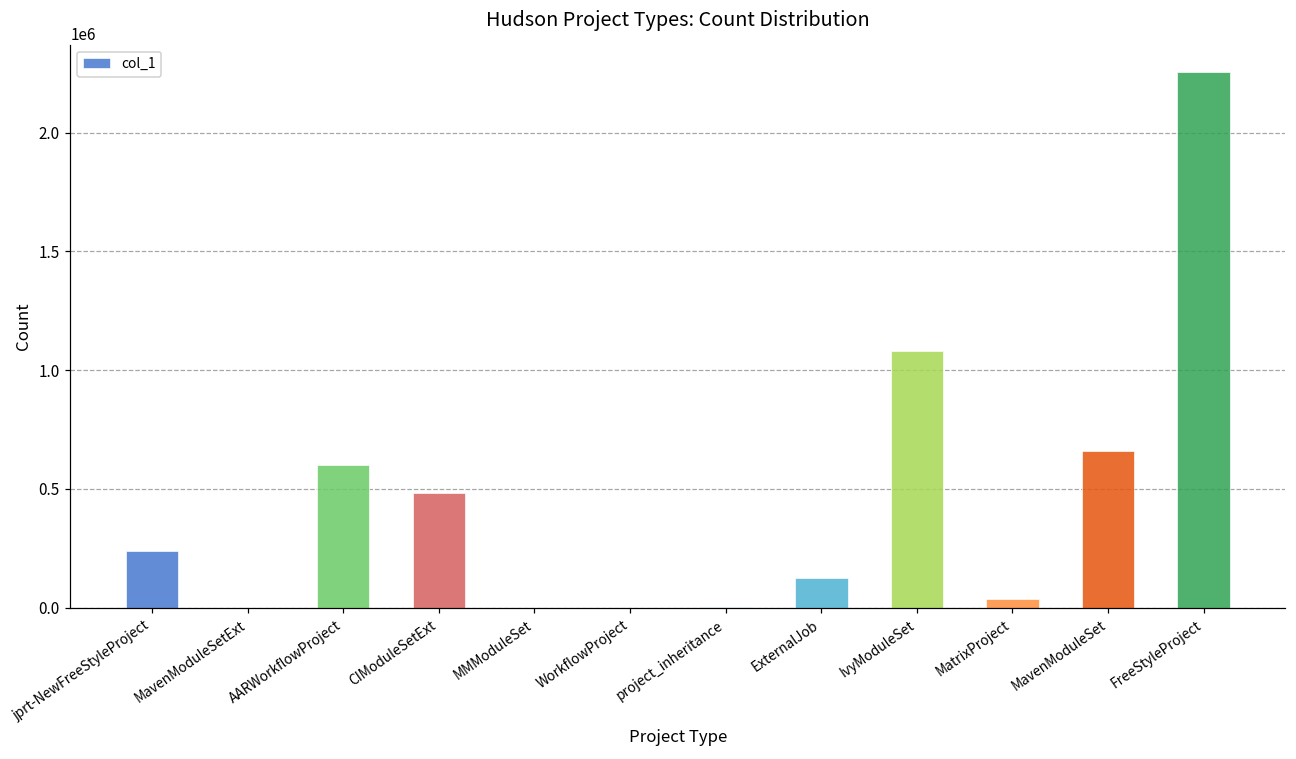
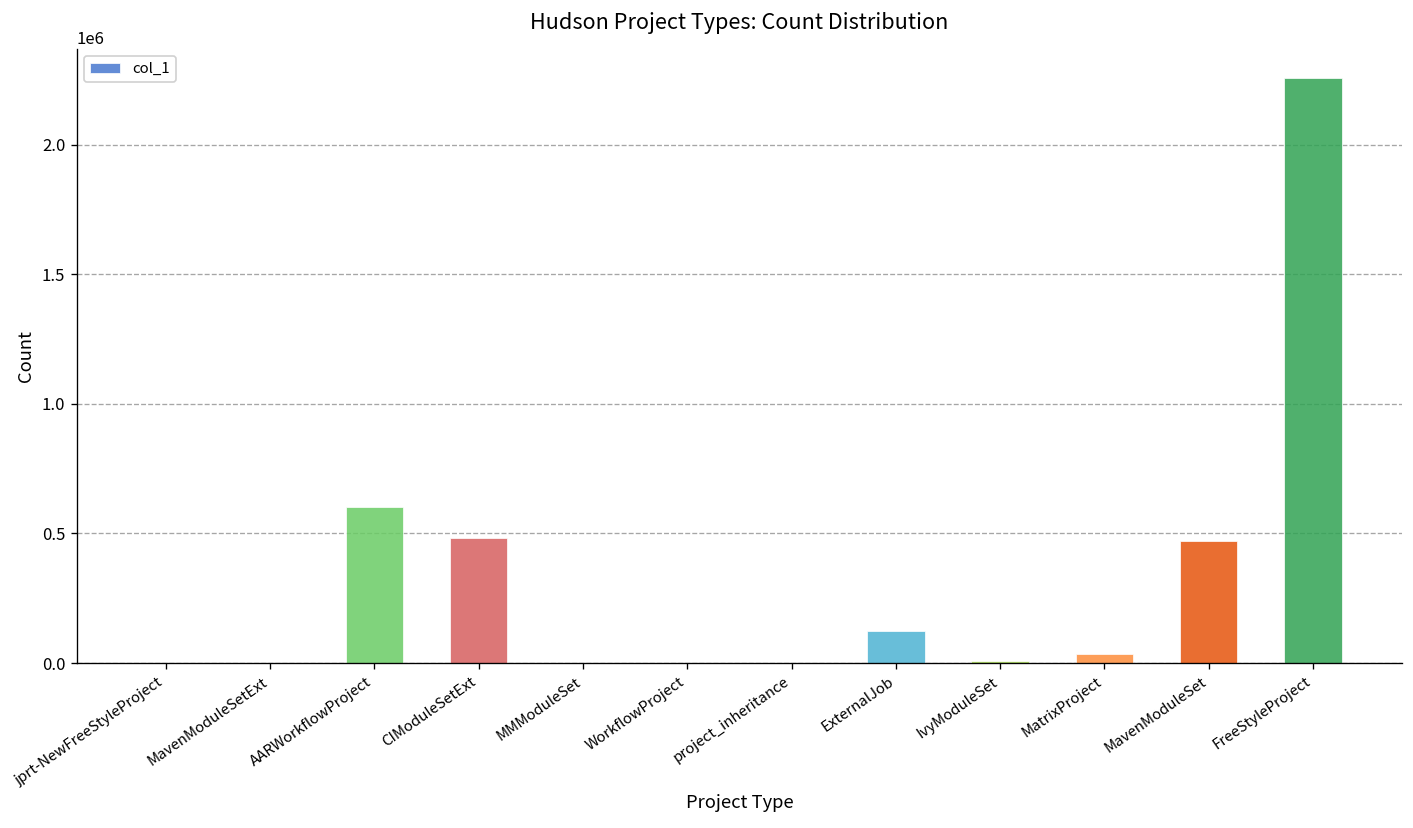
  {
-   "jprt-NewFreeStyleProject": 240000,
+   "jprt-NewFreeStyleProject": 0,
    "AARWorkflowProject": 600000,
    "CIModuleSetExt": 480000,
    "ExternalJob": 130000,
-   "IvyModuleSet": 1080000,
+   "IvyModuleSet": 10000,
    "MatrixProject": 40000,
-   "MavenModuleSet": 660000,
+   "MavenModuleSet": 470000,
    "FreeStyleProject": 2260000
  }
